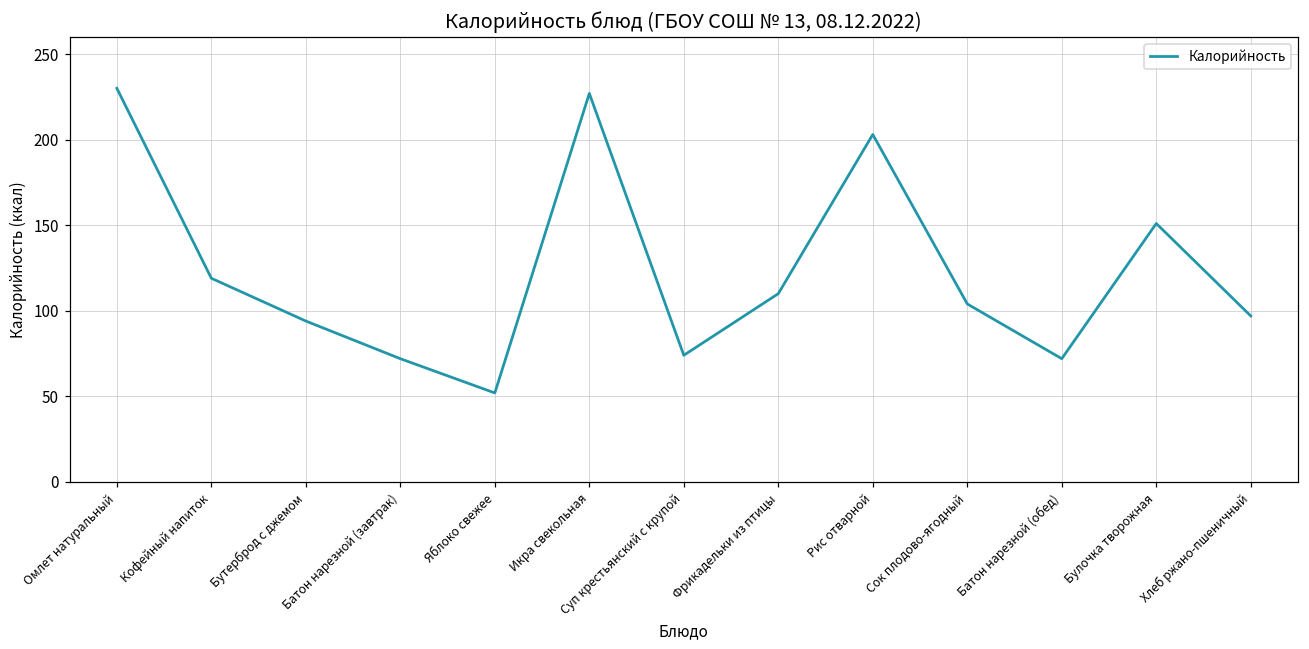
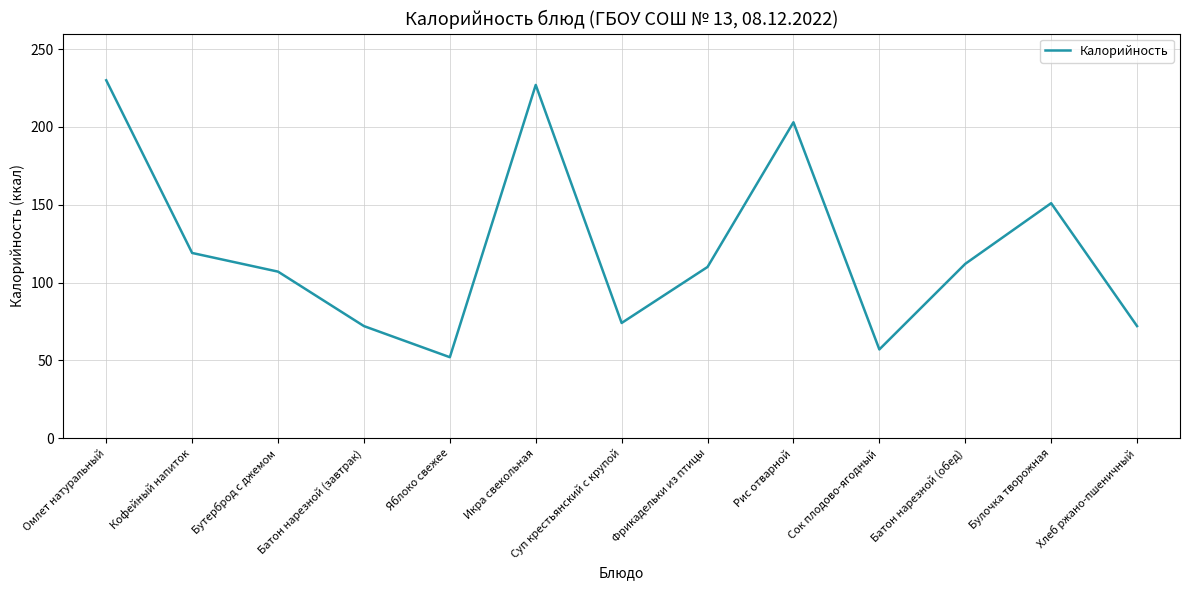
  {
    "Омлет натуральный": 230,
    "Кофейный напиток": 119,
-   "Бутерброд с джемом": 94,
+   "Бутерброд с джемом": 107,
    "Батон нарезной (завтрак)": 72,
    "Яблоко свежее": 52,
    "Икра свекольная": 227,
    "Суп крестьянский с крупой": 74,
    "Фрикадельки из птицы": 110,
    "Рис отварной": 203,
-   "Сок плодово-ягодный": 104,
-   "Батон нарезной (обед)": 72,
+   "Сок плодово-ягодный": 57,
+   "Батон нарезной (обед)": 112,
    "Булочка творожная": 151,
-   "Хлеб ржано-пшеничный": 97
+   "Хлеб ржано-пшеничный": 72
  }
